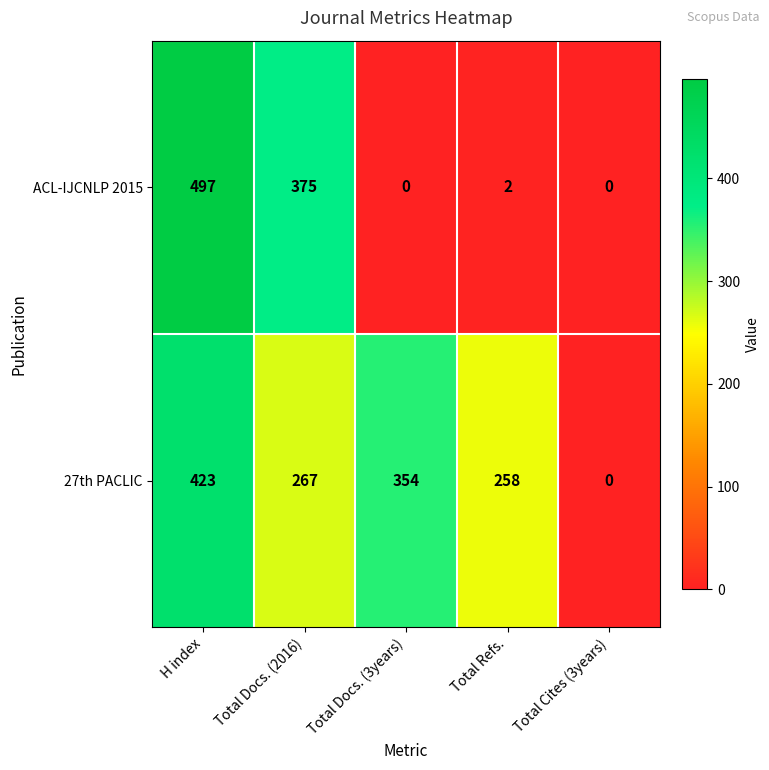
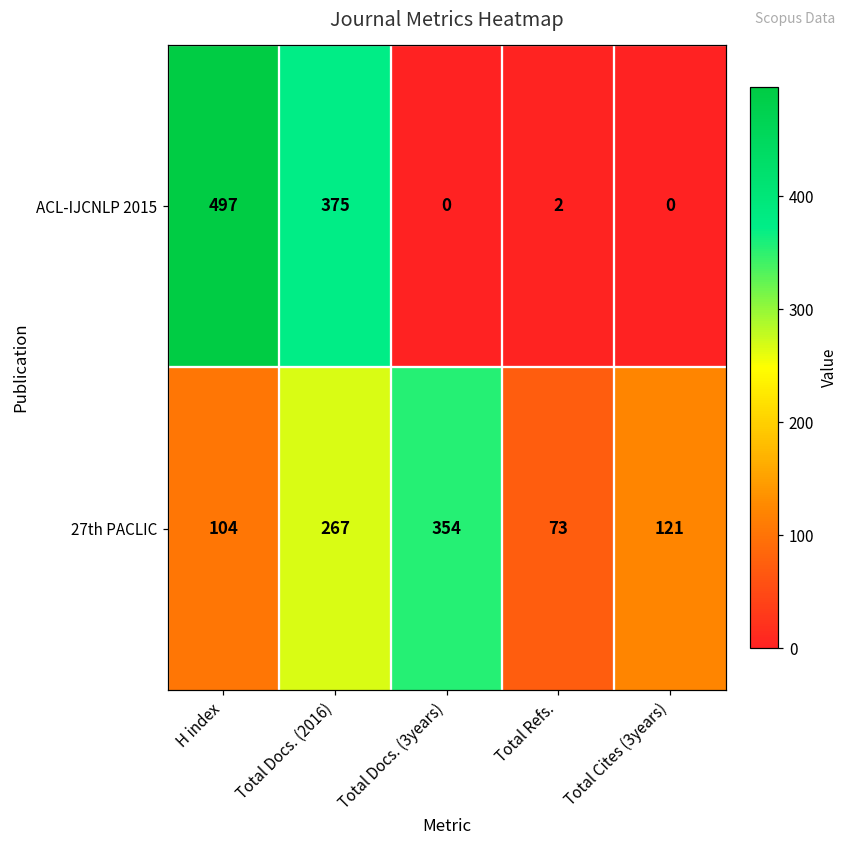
  {
    "ACL-IJCNLP 2015": {
      "H index": 497,
      "Total Docs. (2016)": 375,
      "Total Docs. (3years)": 0,
      "Total Refs.": 2,
      "Total Cites (3years)": 0
    },
    "27th PACLIC": {
-     "H index": 423,
+     "H index": 104,
      "Total Docs. (2016)": 267,
      "Total Docs. (3years)": 354,
-     "Total Refs.": 258,
-     "Total Cites (3years)": 0
+     "Total Refs.": 73,
+     "Total Cites (3years)": 121
    }
  }
